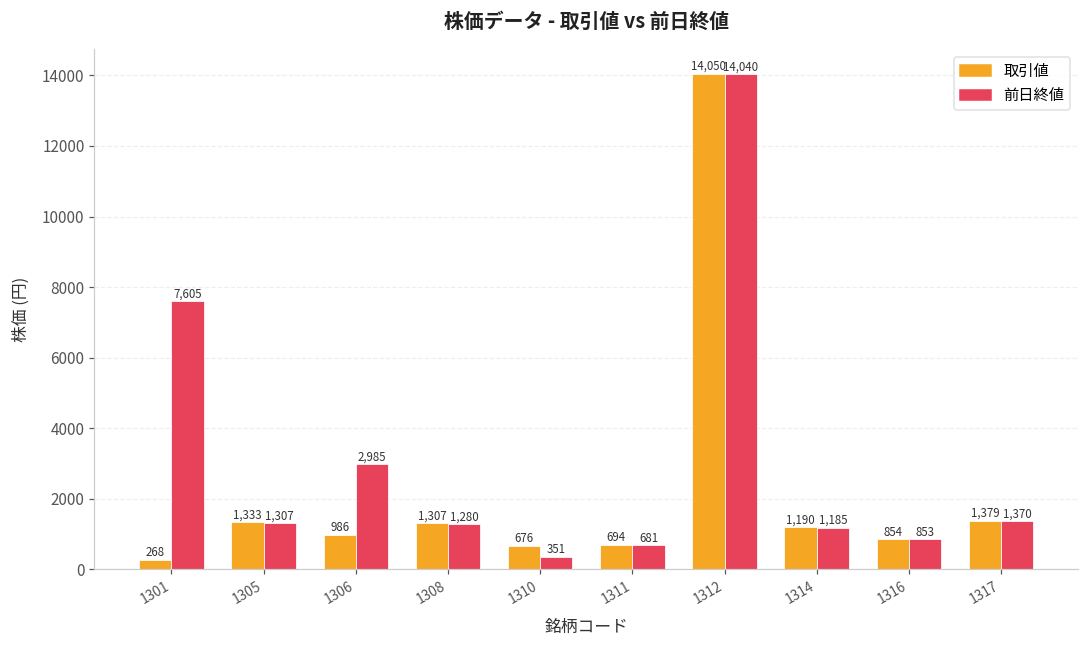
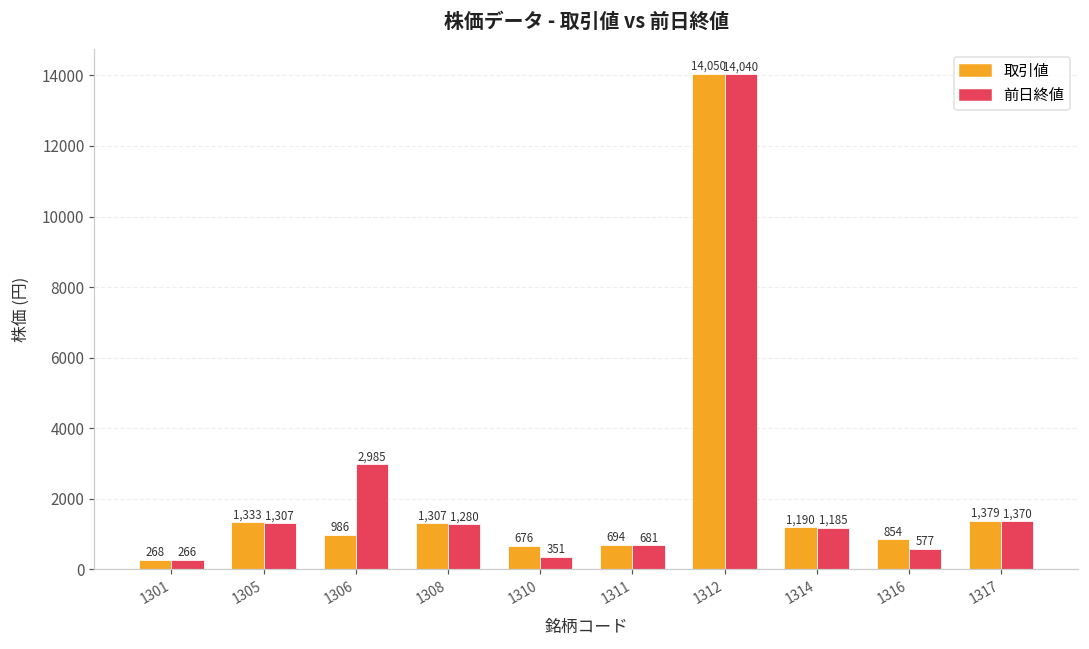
  {
    "取引値": {
      "1301": "268",
      "1305": "1,333",
      "1306": "986",
      "1308": "1,307",
      "1310": "676",
      "1311": "694",
      "1312": "14,050",
      "1314": "1,190",
      "1316": "854",
      "1317": "1,379"
    },
    "前日終値": {
-     "1301": "7,605",
+     "1301": "266",
      "1305": "1,307",
      "1306": "2,985",
      "1308": "1,280",
      "1310": "351",
      "1311": "681",
      "1312": "14,040",
      "1314": "1,185",
-     "1316": "853",
+     "1316": "577",
      "1317": "1,370"
    }
  }
